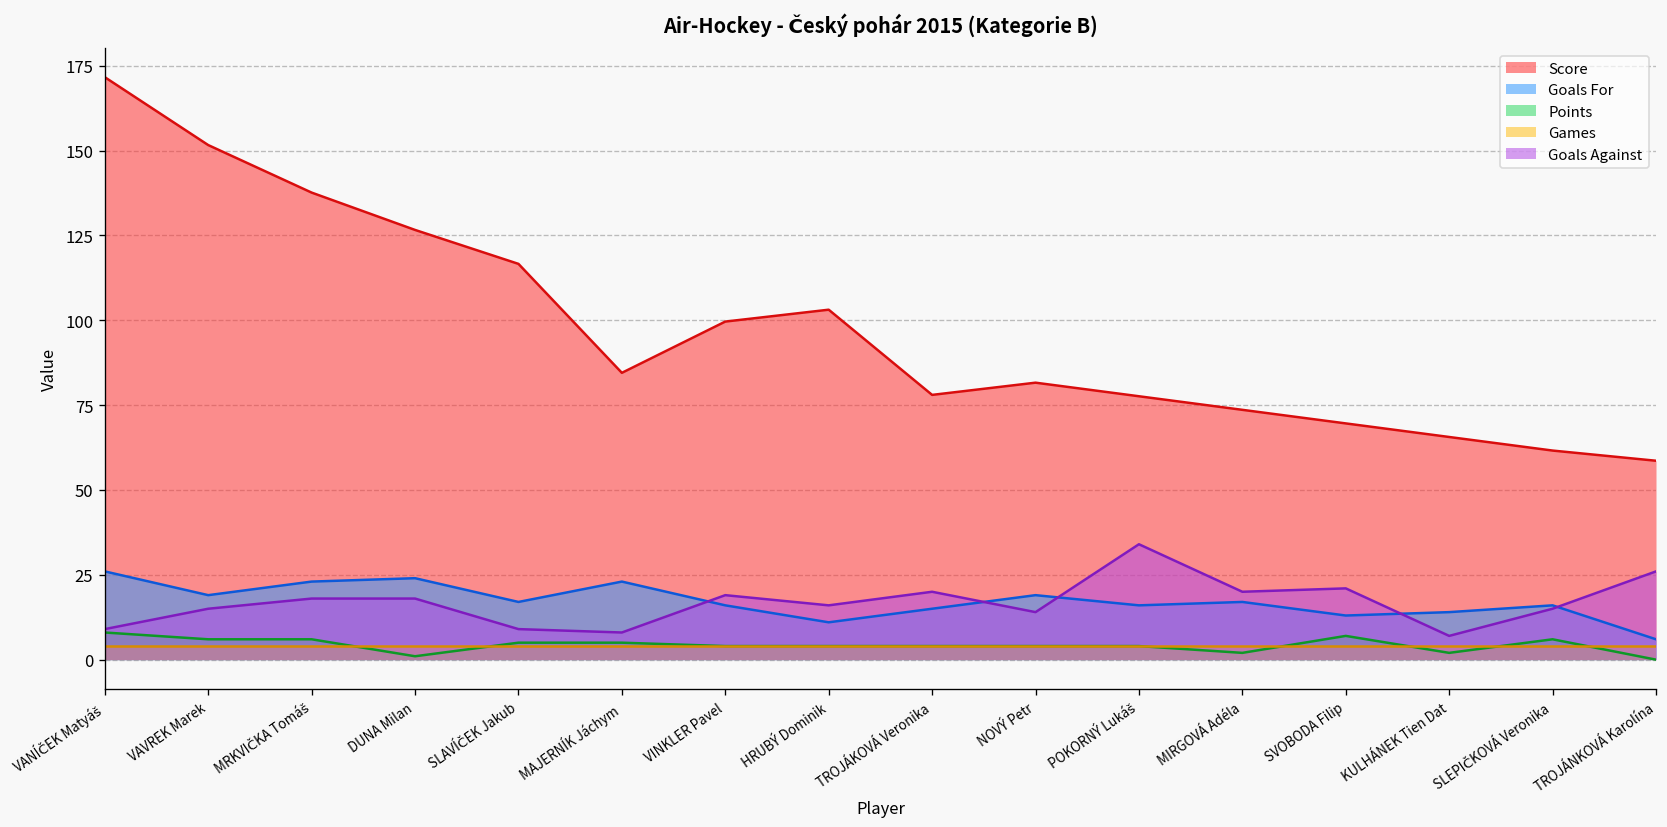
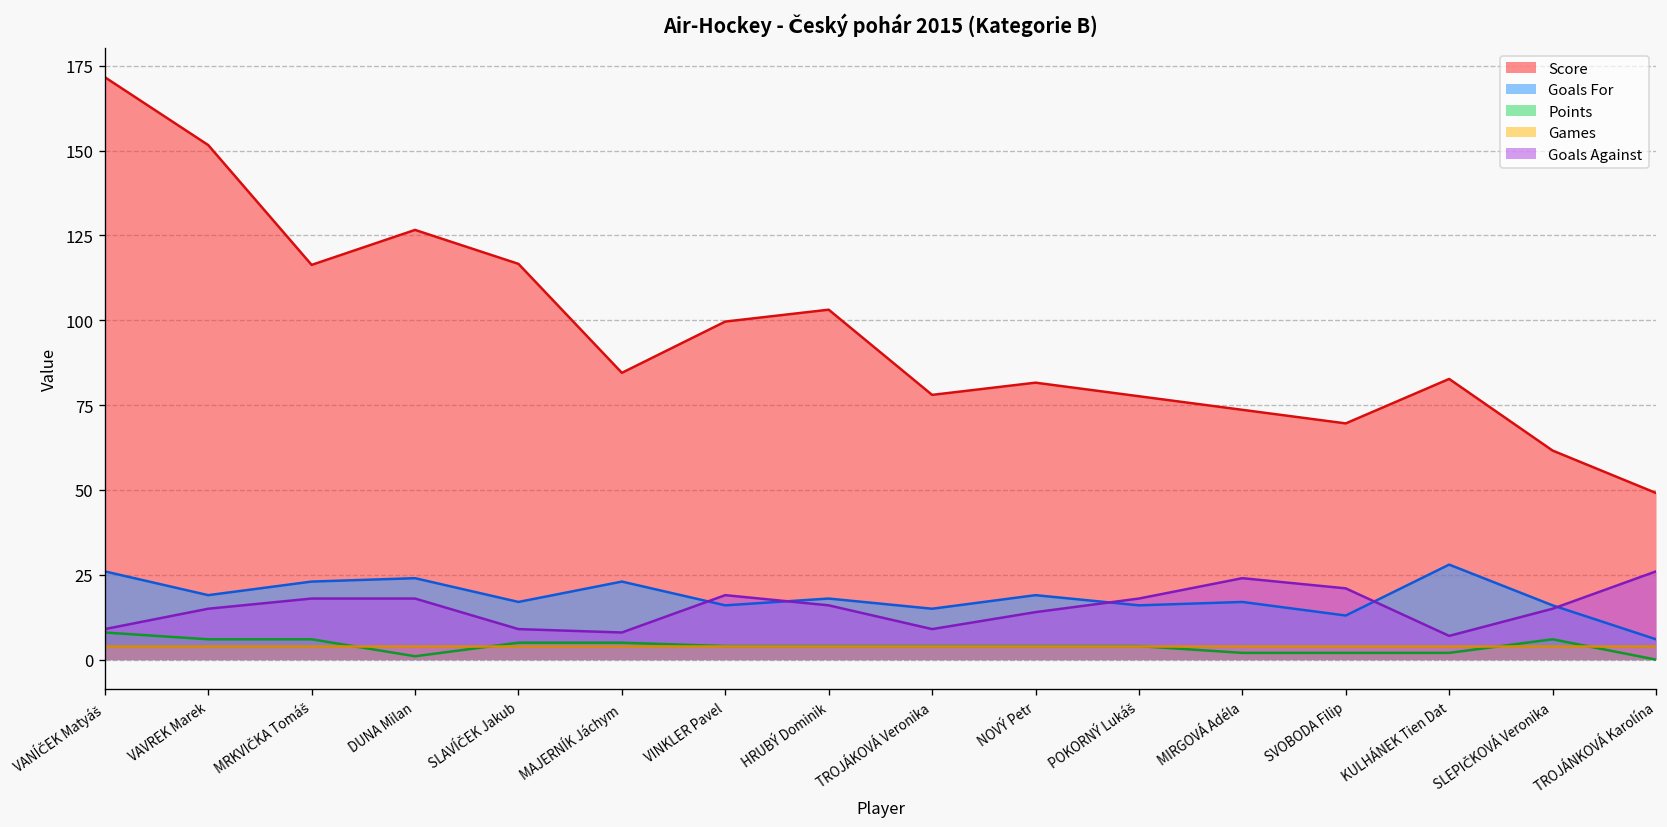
  {
    "Score": {
      "VANÍČEK Matyáš": 172,
      "VAVREK Marek": 152,
-     "MRKVIČKA Tomáš": 138,
+     "MRKVIČKA Tomáš": 116,
      "DUNA Milan": 127,
      "SLAVÍČEK Jakub": 117,
      "MAJERNÍK Jáchym": 85,
      "VINKLER Pavel": 100,
      "HRUBÝ Dominik": 103,
      "TROJÁKOVÁ Veronika": 78,
      "NOVÝ Petr": 82,
      "POKORNÝ Lukáš": 78,
      "MIRGOVÁ Adéla": 74,
      "SVOBODA Filip": 70,
-     "KULHÁNEK Tien Dat": 66,
+     "KULHÁNEK Tien Dat": 83,
      "SLEPIČKOVÁ Veronika": 62,
-     "TROJÁNKOVÁ Karolína": 59
+     "TROJÁNKOVÁ Karolína": 49
    },
    "Goals For": {
      "VANÍČEK Matyáš": 26,
      "VAVREK Marek": 19,
      "MRKVIČKA Tomáš": 23,
      "DUNA Milan": 24,
      "SLAVÍČEK Jakub": 17,
      "MAJERNÍK Jáchym": 23,
      "VINKLER Pavel": 16,
-     "HRUBÝ Dominik": 11,
+     "HRUBÝ Dominik": 18,
      "TROJÁKOVÁ Veronika": 15,
      "NOVÝ Petr": 19,
      "POKORNÝ Lukáš": 16,
      "MIRGOVÁ Adéla": 17,
      "SVOBODA Filip": 13,
-     "KULHÁNEK Tien Dat": 14,
+     "KULHÁNEK Tien Dat": 28,
      "SLEPIČKOVÁ Veronika": 16,
      "TROJÁNKOVÁ Karolína": 6
    },
    "Points": {
      "VANÍČEK Matyáš": 8,
      "VAVREK Marek": 6,
      "MRKVIČKA Tomáš": 6,
      "DUNA Milan": 1,
      "SLAVÍČEK Jakub": 5,
      "MAJERNÍK Jáchym": 5,
      "MIRGOVÁ Adéla": 2,
-     "SVOBODA Filip": 7,
+     "SVOBODA Filip": 2,
      "KULHÁNEK Tien Dat": 2,
      "SLEPIČKOVÁ Veronika": 6,
      "TROJÁNKOVÁ Karolína": 0
    },
    "Games": {
      "VANÍČEK Matyáš": 4,
      "VAVREK Marek": 4,
      "MRKVIČKA Tomáš": 4,
      "DUNA Milan": 4,
      "SLAVÍČEK Jakub": 4,
      "MAJERNÍK Jáchym": 4,
      "MIRGOVÁ Adéla": 4,
      "SVOBODA Filip": 4,
      "KULHÁNEK Tien Dat": 4,
      "SLEPIČKOVÁ Veronika": 4,
      "TROJÁNKOVÁ Karolína": 4
    },
    "Goals Against": {
      "VANÍČEK Matyáš": 9,
      "VAVREK Marek": 15,
      "MRKVIČKA Tomáš": 18,
      "DUNA Milan": 18,
      "SLAVÍČEK Jakub": 9,
      "MAJERNÍK Jáchym": 8,
      "VINKLER Pavel": 19,
      "HRUBÝ Dominik": 16,
-     "TROJÁKOVÁ Veronika": 20,
+     "TROJÁKOVÁ Veronika": 9,
      "NOVÝ Petr": 14,
-     "POKORNÝ Lukáš": 34,
-     "MIRGOVÁ Adéla": 20,
+     "POKORNÝ Lukáš": 18,
+     "MIRGOVÁ Adéla": 24,
      "SVOBODA Filip": 21,
      "KULHÁNEK Tien Dat": 7,
      "SLEPIČKOVÁ Veronika": 15,
      "TROJÁNKOVÁ Karolína": 26
    }
  }
